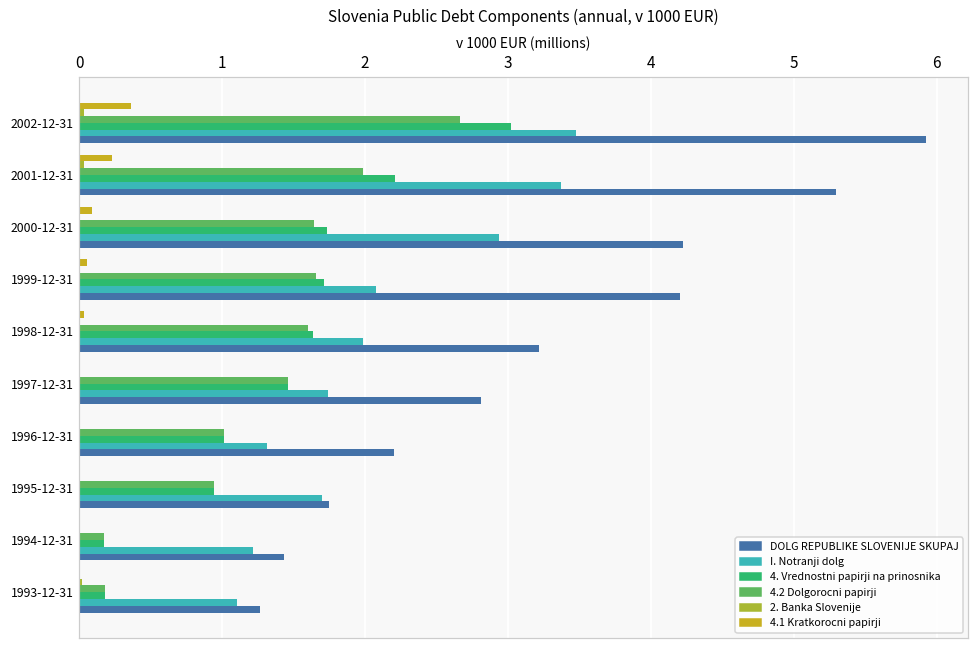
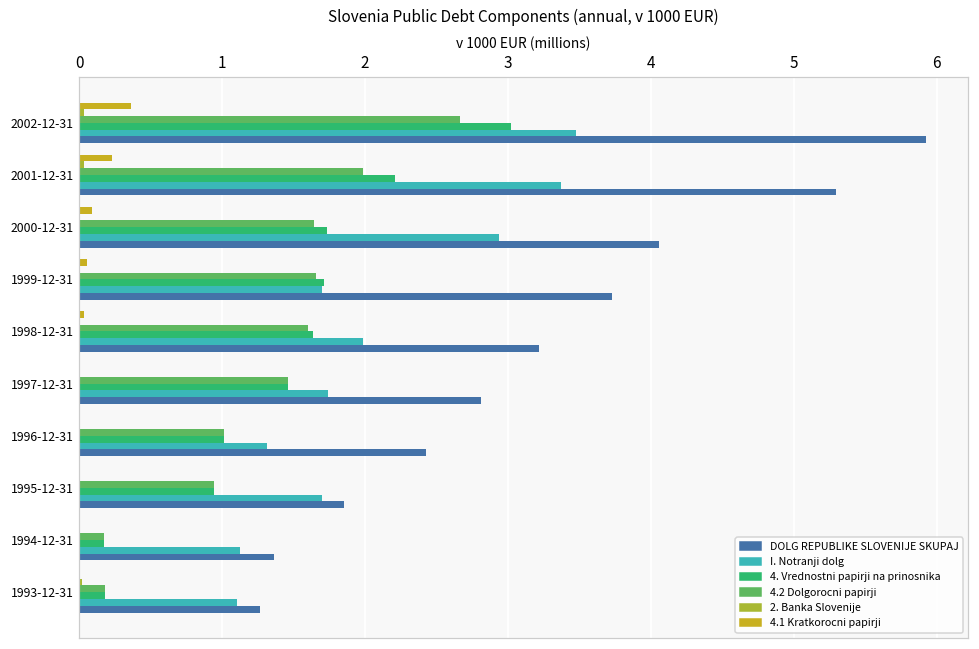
  {
    "DOLG REPUBLIKE SLOVENIJE SKUPAJ": {
      "2002-12-31": 5.92,
      "2001-12-31": 5.30,
-     "2000-12-31": 4.23,
-     "1999-12-31": 4.21,
+     "2000-12-31": 4.06,
+     "1999-12-31": 3.73,
      "1998-12-31": 3.22,
      "1997-12-31": 2.81,
-     "1996-12-31": 2.20,
-     "1995-12-31": 1.74,
-     "1994-12-31": 1.43,
+     "1996-12-31": 2.42,
+     "1995-12-31": 1.86,
+     "1994-12-31": 1.36,
      "1993-12-31": 1.26
    },
    "I. Notranji dolg": {
      "2002-12-31": 3.48,
      "2001-12-31": 3.37,
      "2000-12-31": 2.94,
-     "1999-12-31": 2.08,
+     "1999-12-31": 1.70,
      "1998-12-31": 1.98,
      "1997-12-31": 1.74,
      "1996-12-31": 1.32,
      "1995-12-31": 1.70,
-     "1994-12-31": 1.21,
+     "1994-12-31": 1.12,
      "1993-12-31": 1.10
    }
  }
